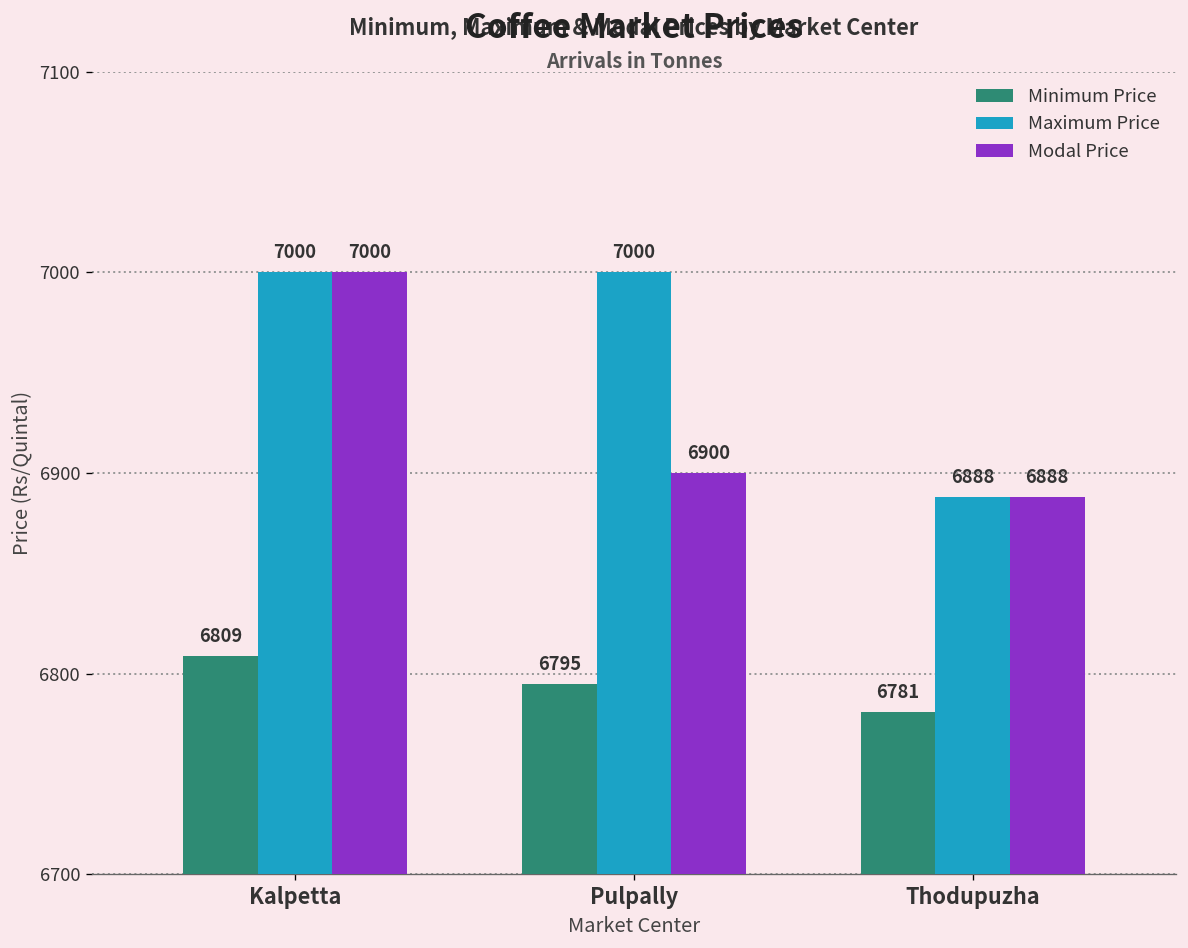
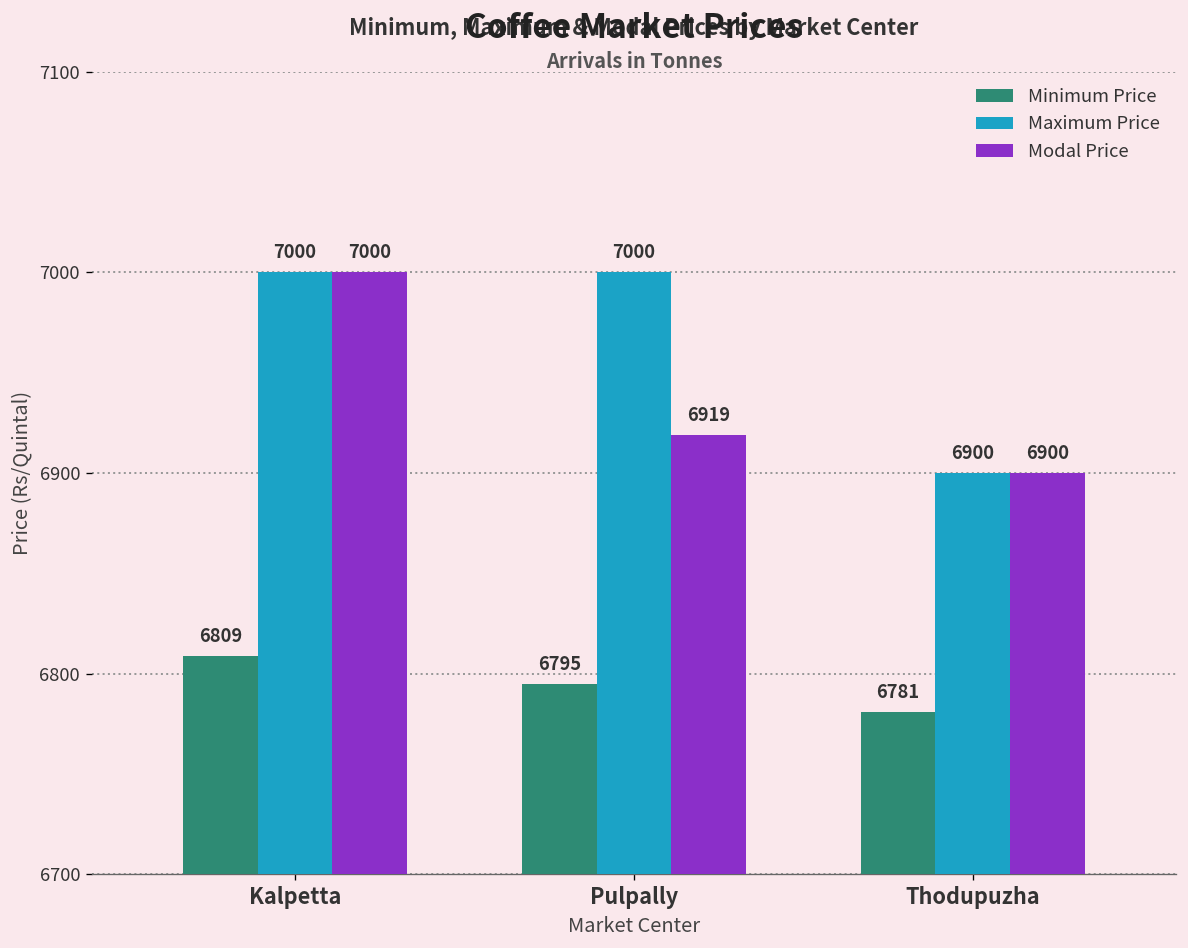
  {
    "Minimum Price": {
      "Kalpetta": 6809,
      "Pulpally": 6795,
      "Thodupuzha": 6781
    },
    "Maximum Price": {
      "Kalpetta": 7000,
      "Pulpally": 7000,
-     "Thodupuzha": 6888
+     "Thodupuzha": 6900
    },
    "Modal Price": {
      "Kalpetta": 7000,
-     "Pulpally": 6900,
-     "Thodupuzha": 6888
+     "Pulpally": 6919,
+     "Thodupuzha": 6900
    }
  }
